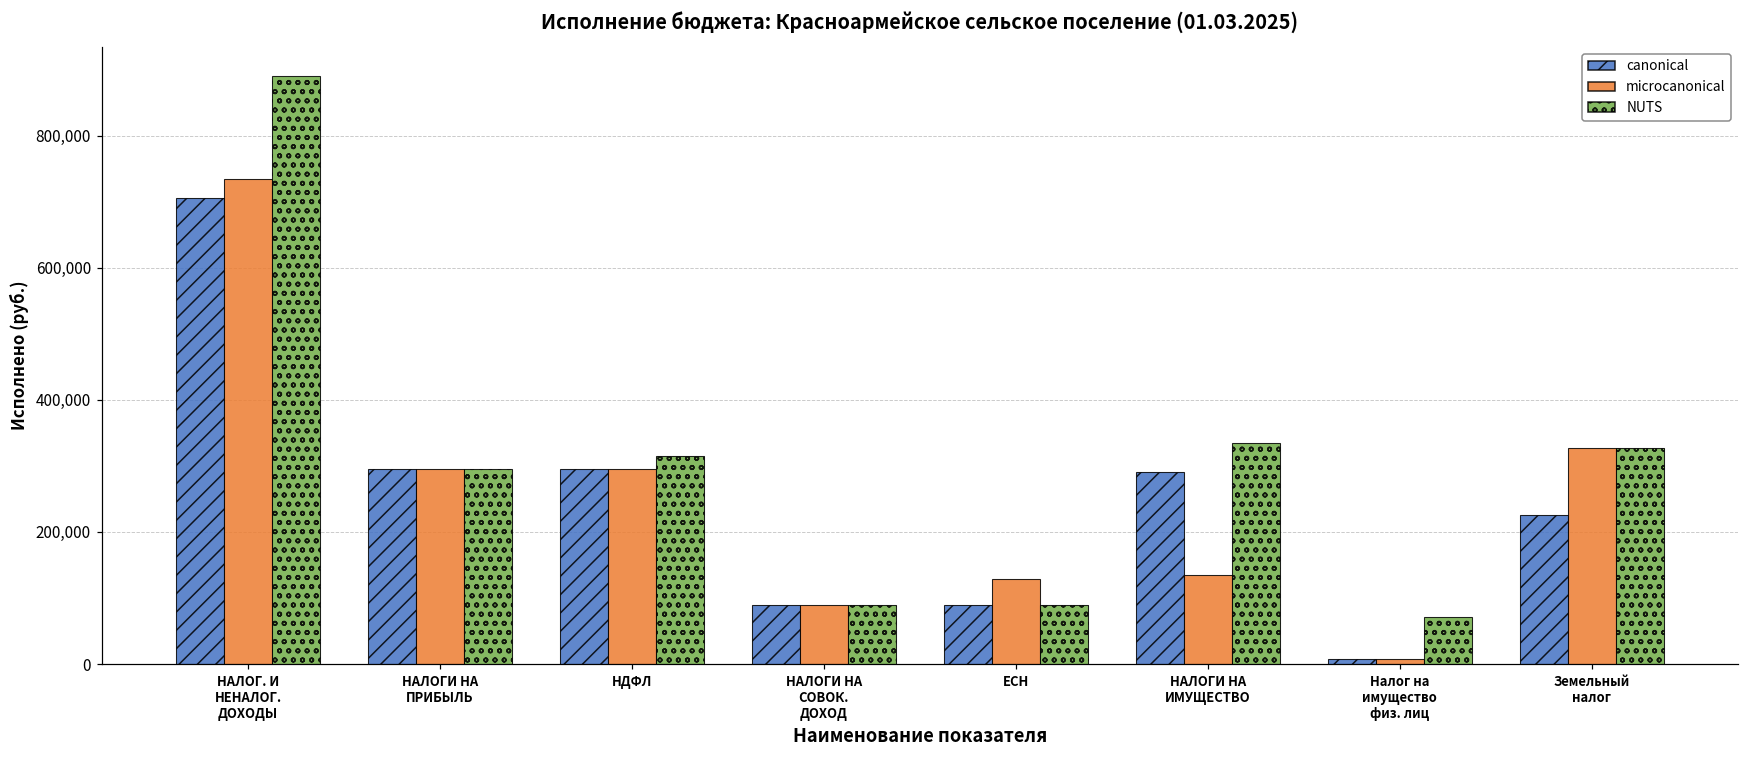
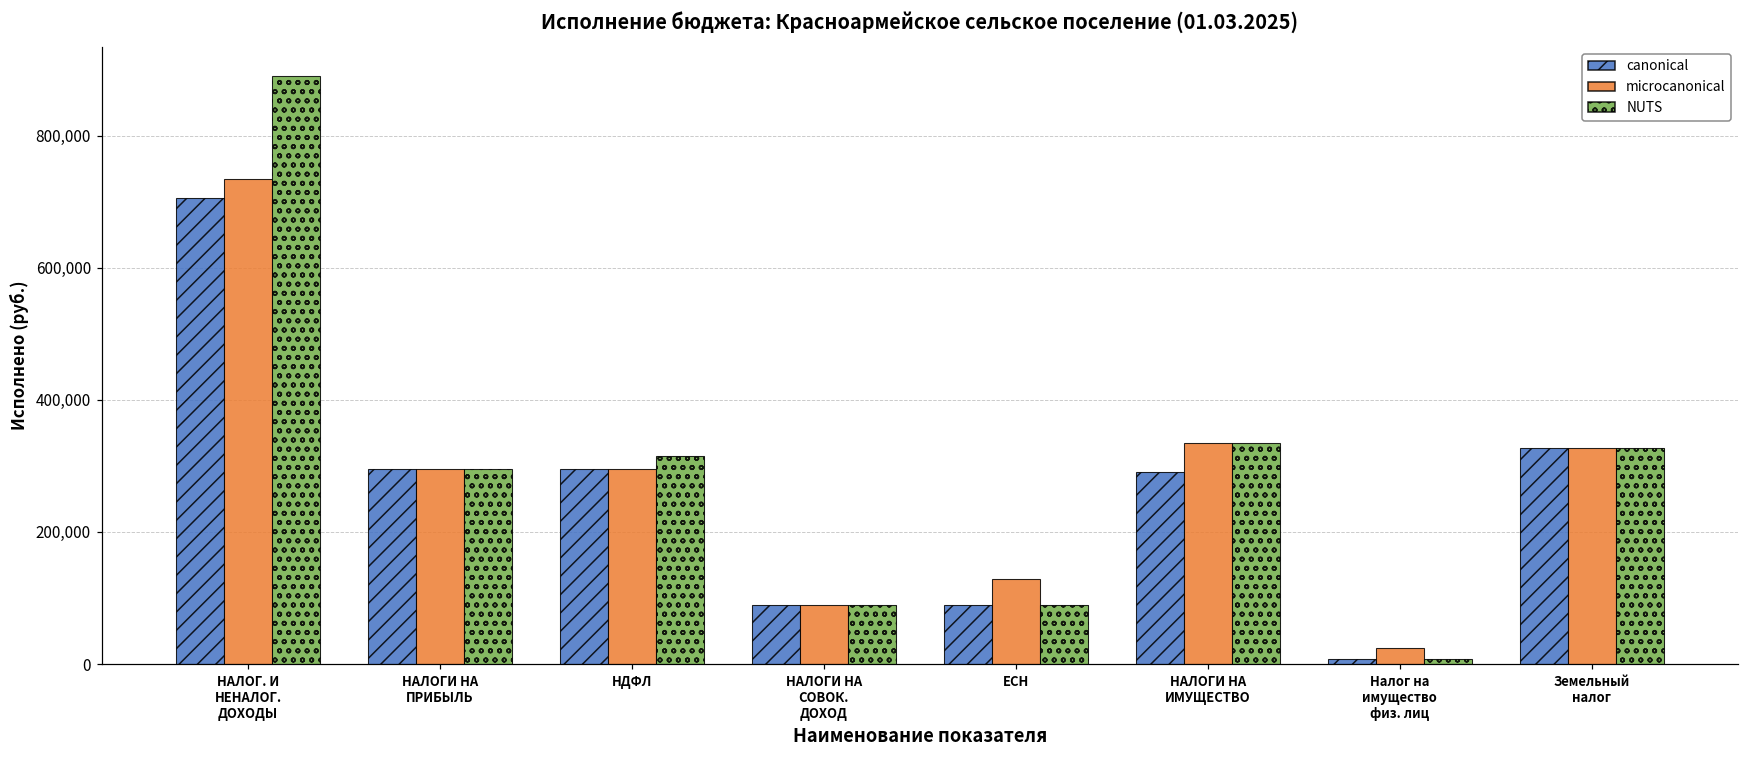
  {
    "canonical": {
      "НАЛОГ. И НЕНАЛОГ. ДОХОДЫ": "710,000",
      "НАЛОГИ НА ПРИБЫЛЬ": "300,000",
      "НДФЛ": "300,000",
      "НАЛОГИ НА СОВОК. ДОХОД": "90,000",
      "ЕСН": "90,000",
      "НАЛОГИ НА ИМУЩЕСТВО": "290,000",
      "Налог на имущество физ. лиц": "10,000",
-     "Земельный налог": "230,000"
+     "Земельный налог": "330,000"
    },
    "microcanonical": {
      "НАЛОГ. И НЕНАЛОГ. ДОХОДЫ": "730,000",
      "НАЛОГИ НА ПРИБЫЛЬ": "300,000",
      "НДФЛ": "300,000",
      "НАЛОГИ НА СОВОК. ДОХОД": "90,000",
      "ЕСН": "130,000",
-     "НАЛОГИ НА ИМУЩЕСТВО": "130,000",
-     "Налог на имущество физ. лиц": "10,000",
+     "НАЛОГИ НА ИМУЩЕСТВО": "330,000",
+     "Налог на имущество физ. лиц": "20,000",
      "Земельный налог": "330,000"
    },
    "NUTS": {
      "НАЛОГ. И НЕНАЛОГ. ДОХОДЫ": "890,000",
      "НАЛОГИ НА ПРИБЫЛЬ": "300,000",
      "НДФЛ": "310,000",
      "НАЛОГИ НА СОВОК. ДОХОД": "90,000",
      "ЕСН": "90,000",
      "НАЛОГИ НА ИМУЩЕСТВО": "330,000",
-     "Налог на имущество физ. лиц": "70,000",
+     "Налог на имущество физ. лиц": "10,000",
      "Земельный налог": "330,000"
    }
  }
